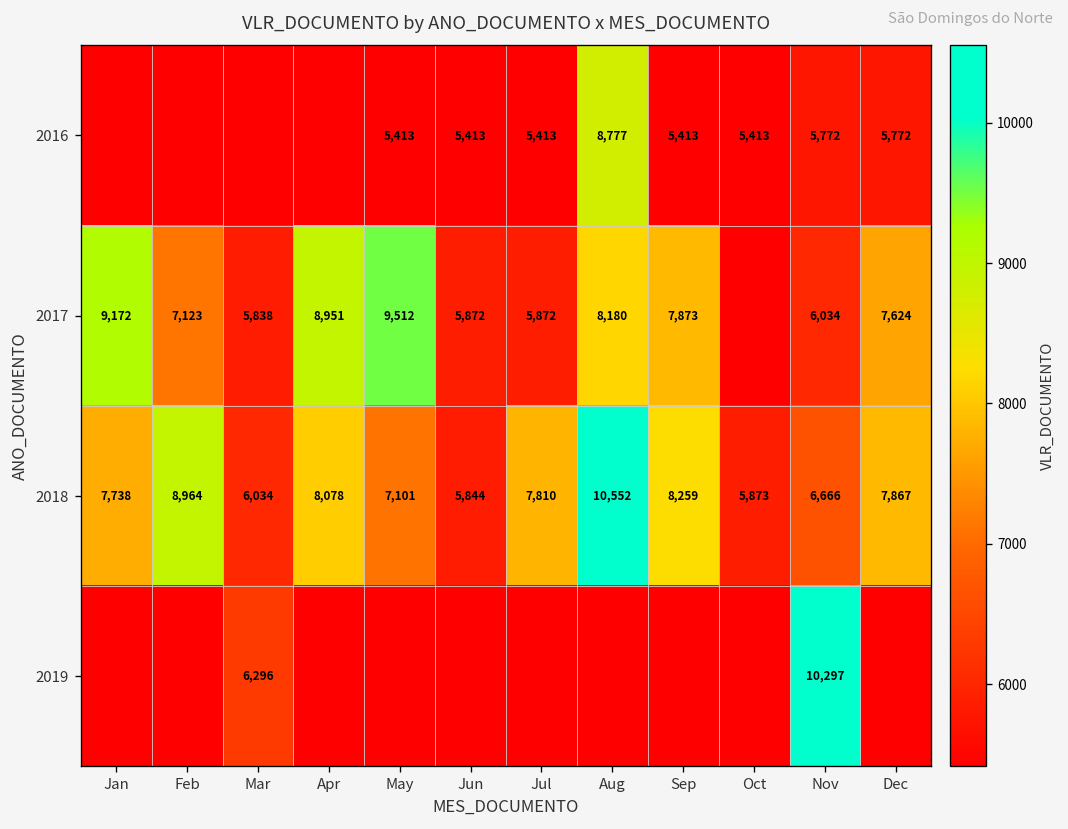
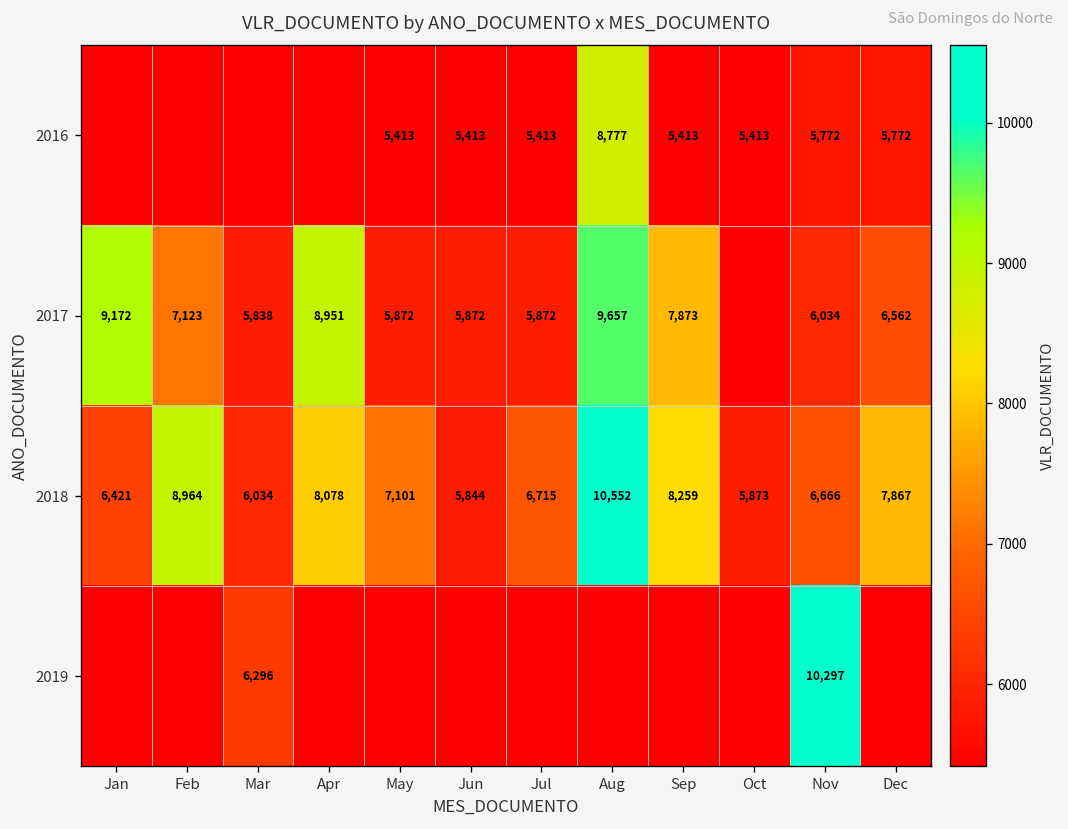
  {
    "2016": {
      "May": "5,413",
      "Jun": "5,413",
      "Jul": "5,413",
      "Aug": "8,777",
      "Sep": "5,413",
      "Oct": "5,413",
      "Nov": "5,772",
      "Dec": "5,772"
    },
    "2017": {
      "Jan": "9,172",
      "Feb": "7,123",
      "Mar": "5,838",
      "Apr": "8,951",
-     "May": "9,512",
+     "May": "5,872",
      "Jun": "5,872",
      "Jul": "5,872",
-     "Aug": "8,180",
+     "Aug": "9,657",
      "Sep": "7,873",
      "Nov": "6,034",
-     "Dec": "7,624"
+     "Dec": "6,562"
    },
    "2018": {
-     "Jan": "7,738",
+     "Jan": "6,421",
      "Feb": "8,964",
      "Mar": "6,034",
      "Apr": "8,078",
      "May": "7,101",
      "Jun": "5,844",
-     "Jul": "7,810",
+     "Jul": "6,715",
      "Aug": "10,552",
      "Sep": "8,259",
      "Oct": "5,873",
      "Nov": "6,666",
      "Dec": "7,867"
    },
    "2019": {
      "Mar": "6,296",
      "Nov": "10,297"
    }
  }
